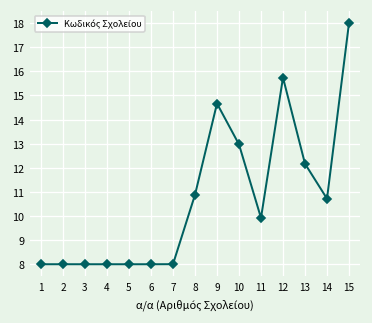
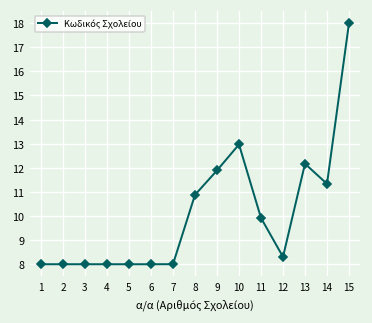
  {
    "1": 8.0,
    "2": 8.0,
    "3": 8.0,
    "4": 8.0,
    "5": 8.0,
    "6": 8.0,
    "7": 8.0,
    "8": 10.9,
-   "9": 14.7,
+   "9": 11.9,
    "10": 13.0,
    "11": 9.9,
-   "12": 15.7,
+   "12": 8.3,
    "13": 12.2,
-   "14": 10.7,
+   "14": 11.3,
    "15": 18.0
  }
